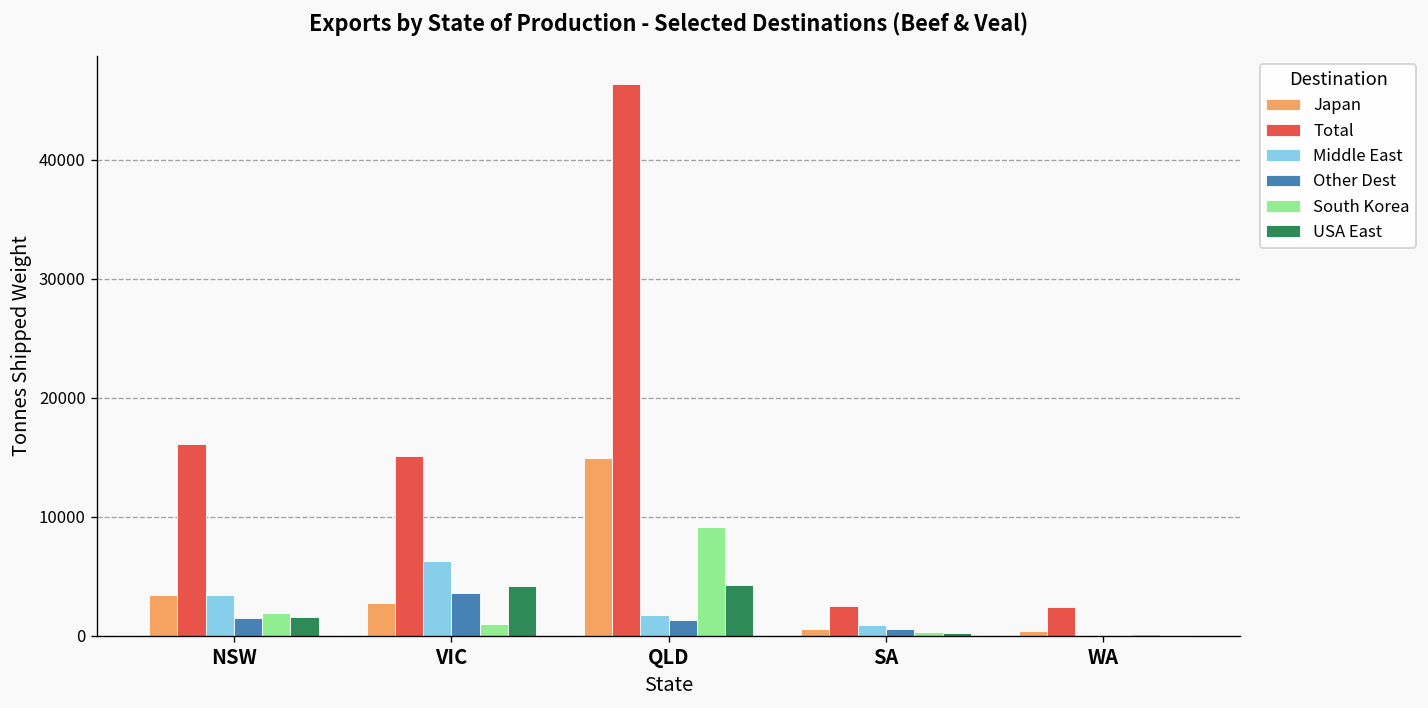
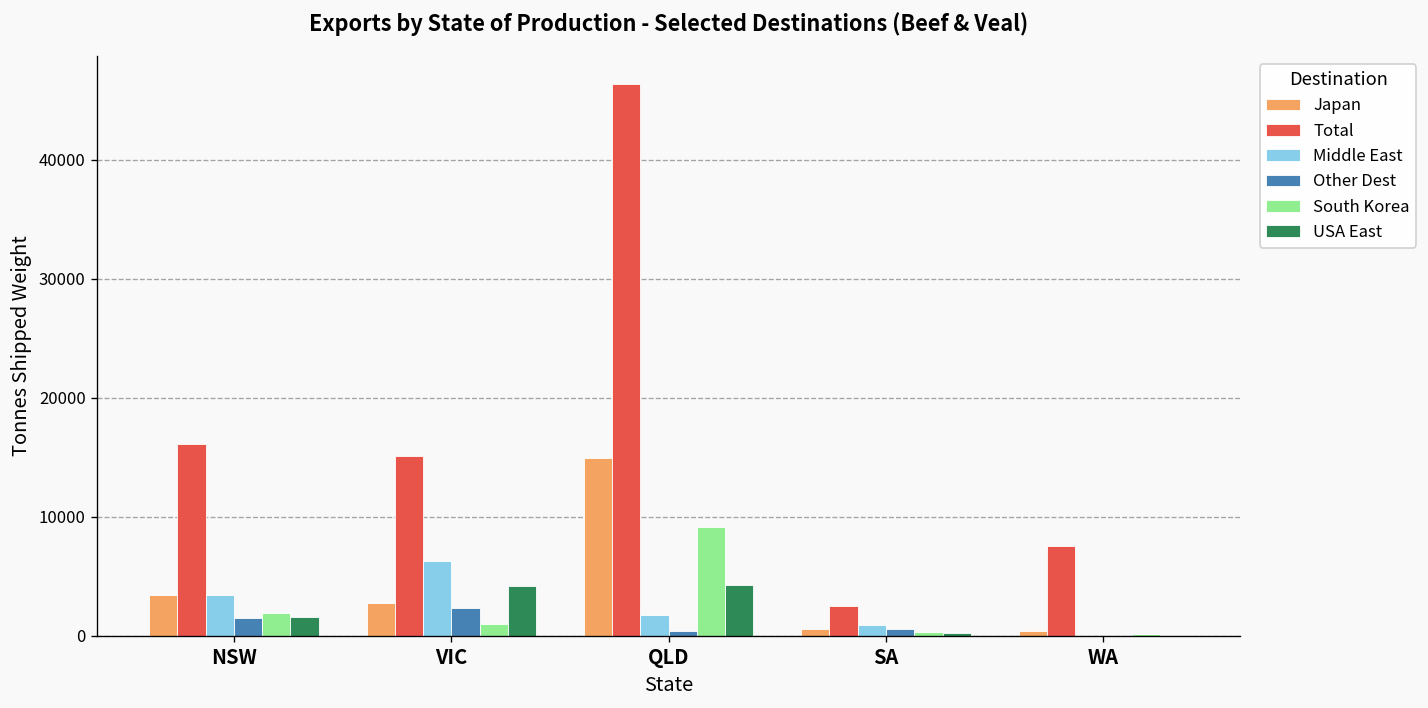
  {
    "Japan": {
      "NSW": 3000,
      "VIC": 3000,
      "QLD": 15000,
      "SA": 1000,
      "WA": 0
    },
    "Total": {
      "NSW": 16000,
      "VIC": 15000,
      "QLD": 46000,
      "SA": 2000,
-     "WA": 2000
+     "WA": 8000
    },
    "Middle East": {
      "NSW": 3000,
      "VIC": 6000,
      "QLD": 2000,
      "SA": 1000,
      "WA": 0
    },
    "Other Dest": {
      "NSW": 2000,
-     "VIC": 4000,
-     "QLD": 1000,
+     "VIC": 2000,
+     "QLD": 0,
      "SA": 1000,
      "WA": 0
    },
    "South Korea": {
      "NSW": 2000,
      "VIC": 1000,
      "QLD": 9000,
      "SA": 0
    },
    "USA East": {
      "NSW": 2000,
      "VIC": 4000,
      "QLD": 4000
    }
  }
